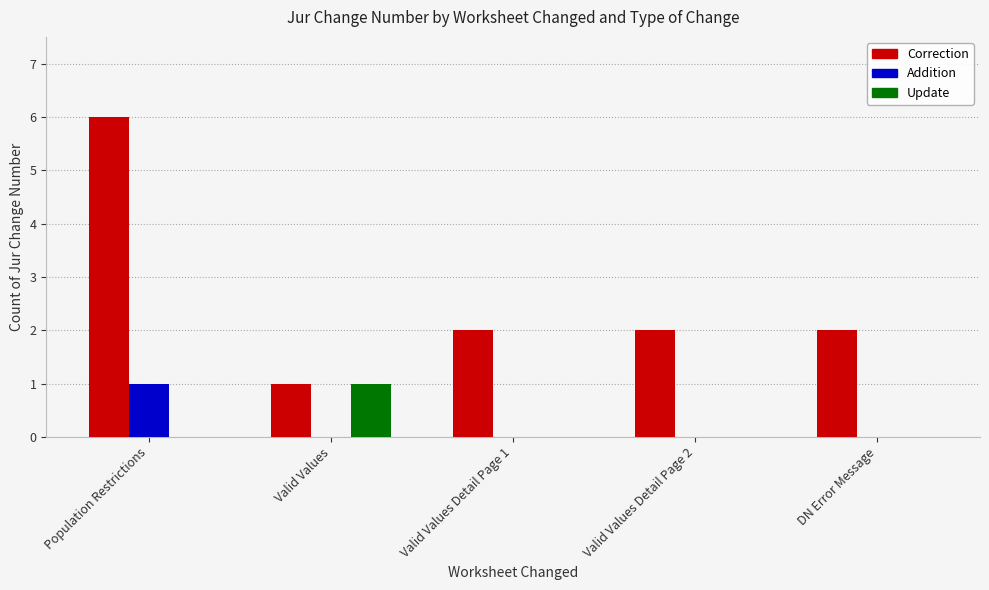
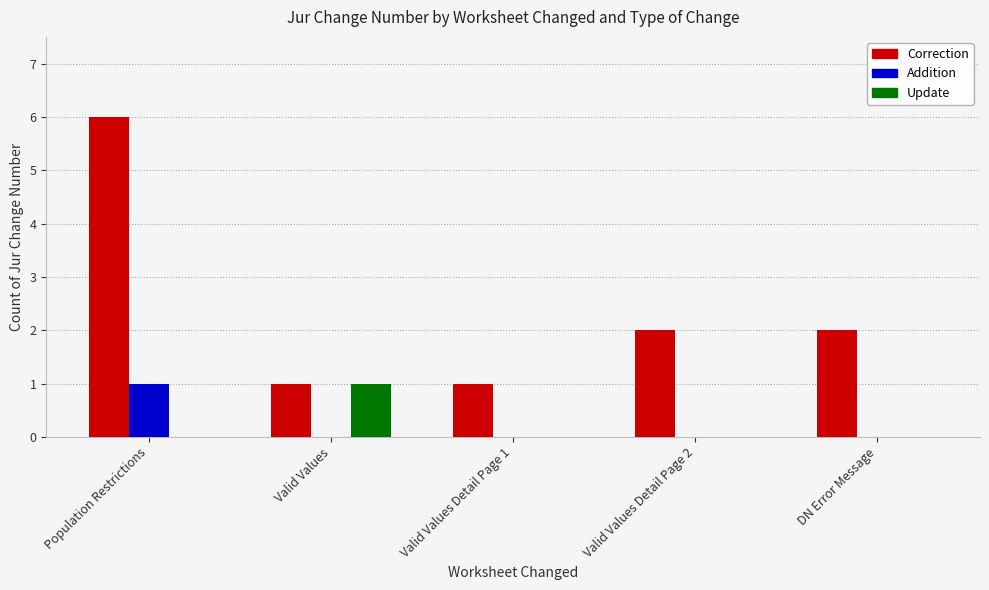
  {
    "Correction": {
      "Population Restrictions": 6,
      "Valid Values": 1,
-     "Valid Values Detail Page 1": 2,
+     "Valid Values Detail Page 1": 1,
      "Valid Values Detail Page 2": 2,
      "DN Error Message": 2
    },
    "Addition": {
      "Population Restrictions": 1,
      "Valid Values": 0,
      "Valid Values Detail Page 1": 0,
      "Valid Values Detail Page 2": 0,
      "DN Error Message": 0
    },
    "Update": {
      "Population Restrictions": 0,
      "Valid Values": 1,
      "Valid Values Detail Page 1": 0,
      "Valid Values Detail Page 2": 0,
      "DN Error Message": 0
    }
  }
